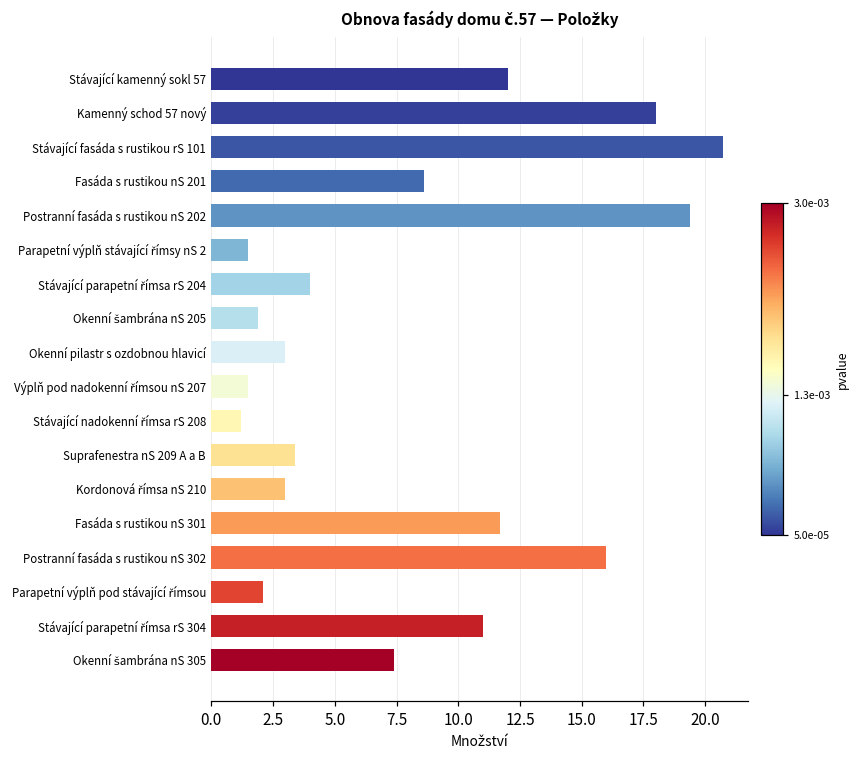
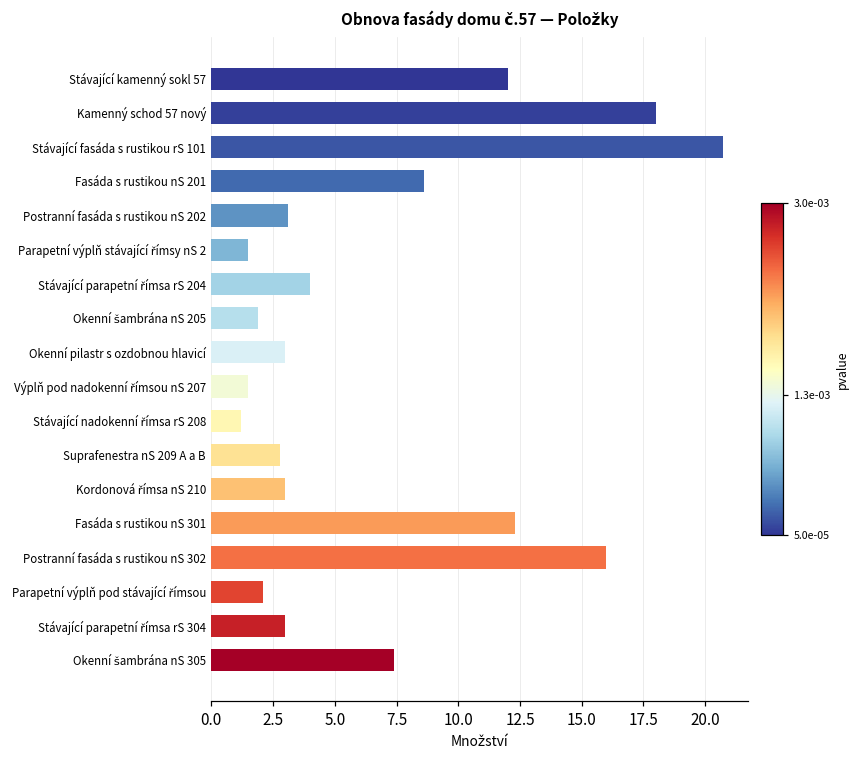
  {
    "Stávající kamenný sokl 57": 12.0,
    "Kamenný schod 57 nový": 18.0,
    "Stávající fasáda s rustikou rS 101": 20.7,
    "Fasáda s rustikou nS 201": 8.6,
-   "Postranní fasáda s rustikou nS 202": 19.4,
+   "Postranní fasáda s rustikou nS 202": 3.1,
    "Parapetní výplň stávající římsy nS 2": 1.5,
    "Stávající parapetní římsa rS 204": 4.0,
    "Okenní šambrána nS 205": 1.9,
    "Okenní pilastr s ozdobnou hlavicí": 3.0,
    "Výplň pod nadokenní římsou nS 207": 1.5,
    "Stávající nadokenní římsa rS 208": 1.2,
-   "Suprafenestra nS 209 A a B": 3.4,
+   "Suprafenestra nS 209 A a B": 2.8,
    "Kordonová římsa nS 210": 3.0,
-   "Fasáda s rustikou nS 301": 11.7,
+   "Fasáda s rustikou nS 301": 12.3,
    "Postranní fasáda s rustikou nS 302": 16.0,
    "Parapetní výplň pod stávající římsou": 2.1,
-   "Stávající parapetní římsa rS 304": 11,
+   "Stávající parapetní římsa rS 304": 3,
    "Okenní šambrána nS 305": 7.4
  }
